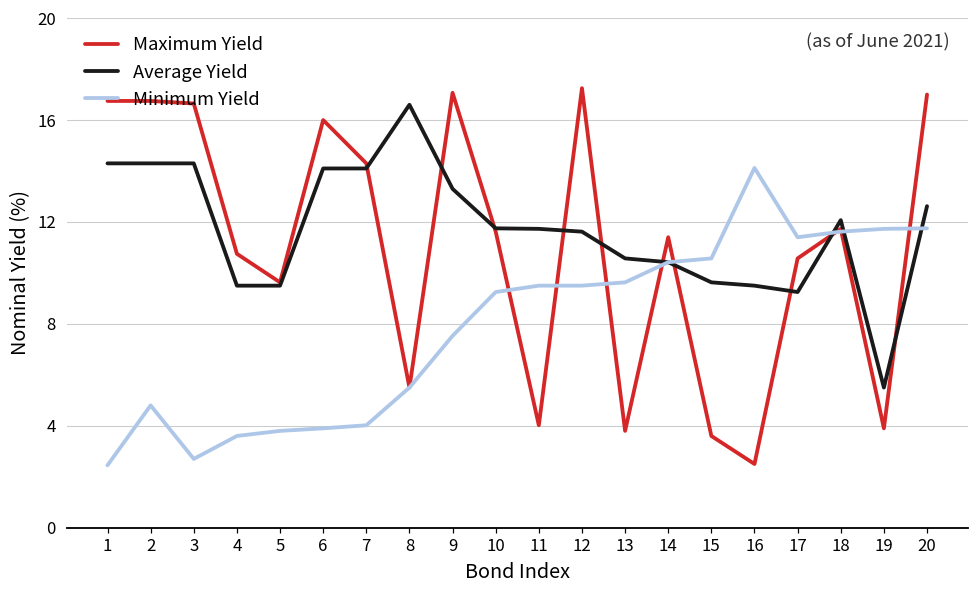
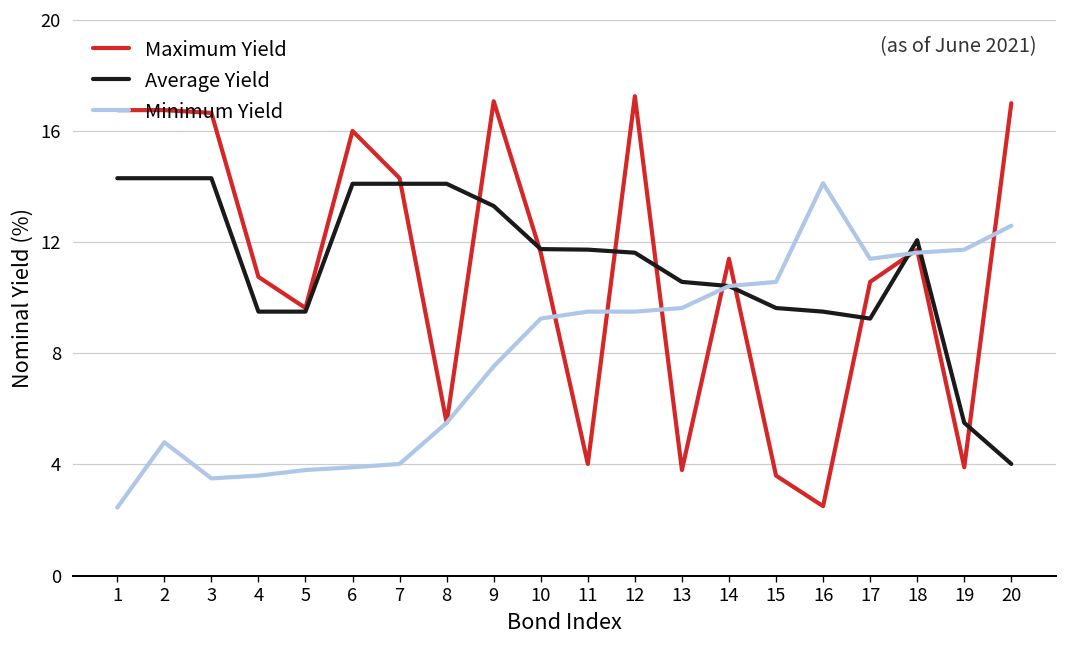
  {
    "Maximum Yield": {
      "1": 16.8,
      "2": 16.8,
      "3": 16.7,
      "4": 10.8,
      "5": 9.6,
      "6": 16.0,
      "7": 14.3,
      "9": 17.1,
      "10": 11.6,
      "11": 4.0,
      "12": 17.3,
      "13": 3.8,
      "14": 11.4,
      "15": 3.6,
      "16": 2.5,
      "17": 10.6,
      "18": 11.7,
      "19": 3.9,
      "20": 17.0
    },
    "Average Yield": {
      "1": 14.3,
      "2": 14.3,
      "3": 14.3,
      "4": 9.5,
      "5": 9.5,
      "6": 14.1,
      "7": 14.1,
-     "8": 16.6,
+     "8": 14.1,
      "9": 13.3,
      "10": 11.8,
      "11": 11.7,
      "12": 11.6,
      "13": 10.6,
      "15": 9.6,
      "16": 9.5,
      "17": 9.3,
      "18": 12.1,
      "19": 5.5,
-     "20": 12.6
+     "20": 4.0
    },
    "Minimum Yield": {
      "1": 2.5,
      "2": 4.8,
-     "3": 2.7,
+     "3": 3.5,
      "4": 3.6,
      "5": 3.8,
      "6": 3.9,
      "7": 4.0,
      "9": 7.5,
      "10": 9.3,
      "11": 9.5,
      "12": 9.5,
      "13": 9.6,
      "15": 10.6,
      "16": 14.1,
      "17": 11.4,
      "18": 11.6,
      "19": 11.7,
-     "20": 11.8
+     "20": 12.6
    }
  }
